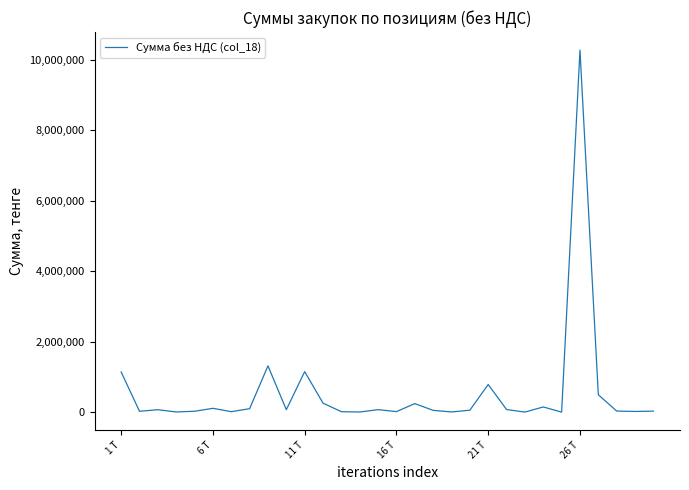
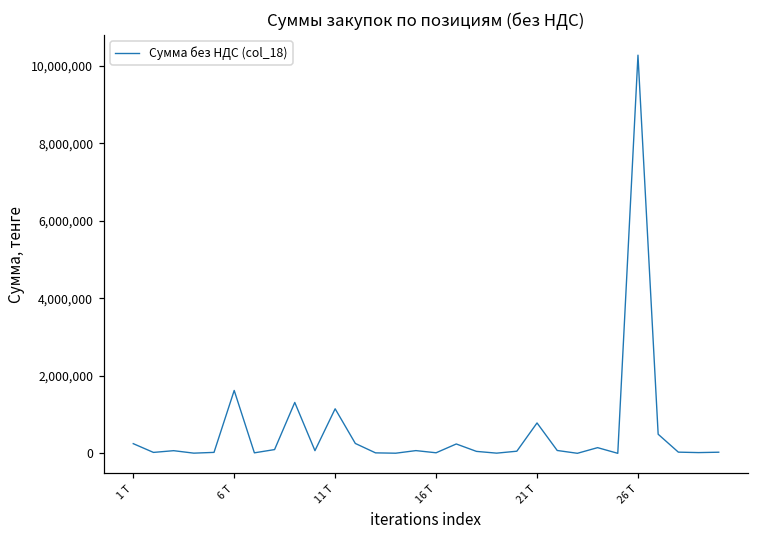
  {
-   "1 Т": "1,100,000",
-   "6 Т": "100,000",
+   "1 Т": "300,000",
+   "6 Т": "1,600,000",
    "11 Т": "1,200,000",
    "16 Т": "0",
    "21 Т": "800,000",
    "26 Т": "10,300,000"
  }
